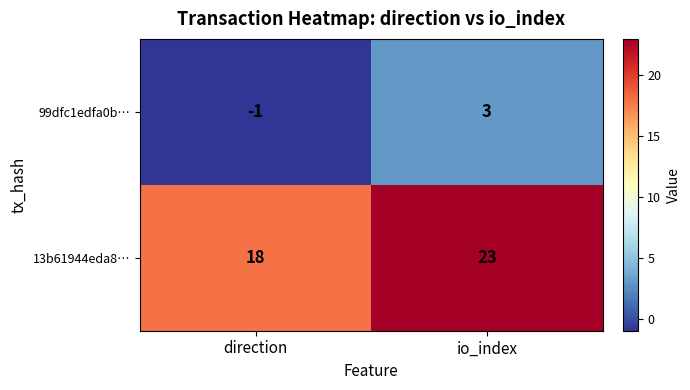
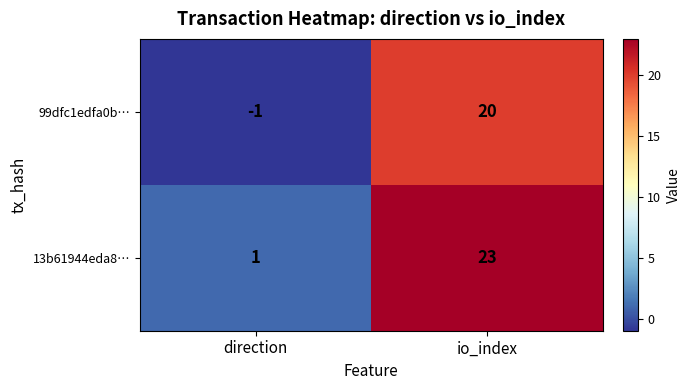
  {
    "99dfc1edfa0b…": {
      "direction": -1,
-     "io_index": 3
+     "io_index": 20
    },
    "13b61944eda8…": {
-     "direction": 18,
+     "direction": 1,
      "io_index": 23
    }
  }
